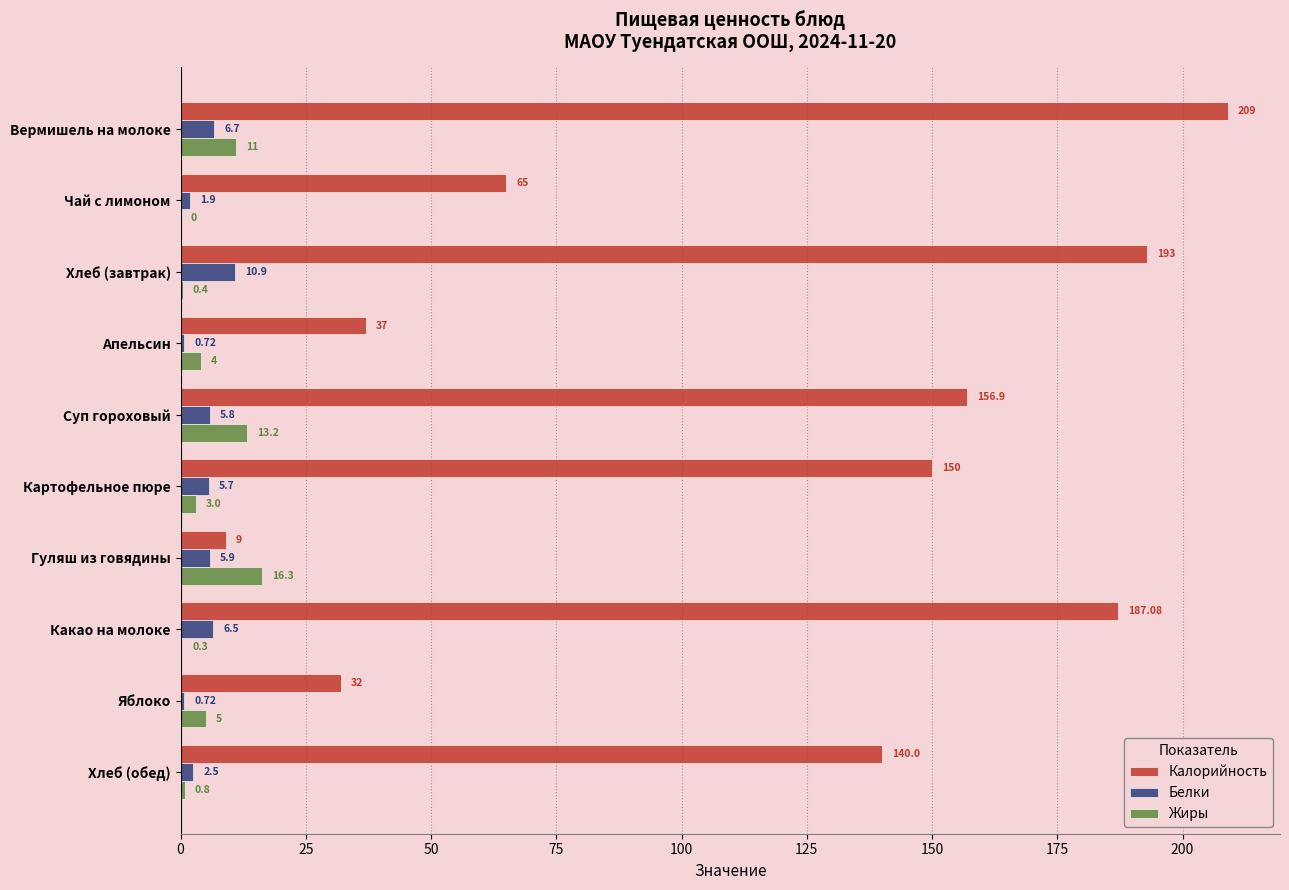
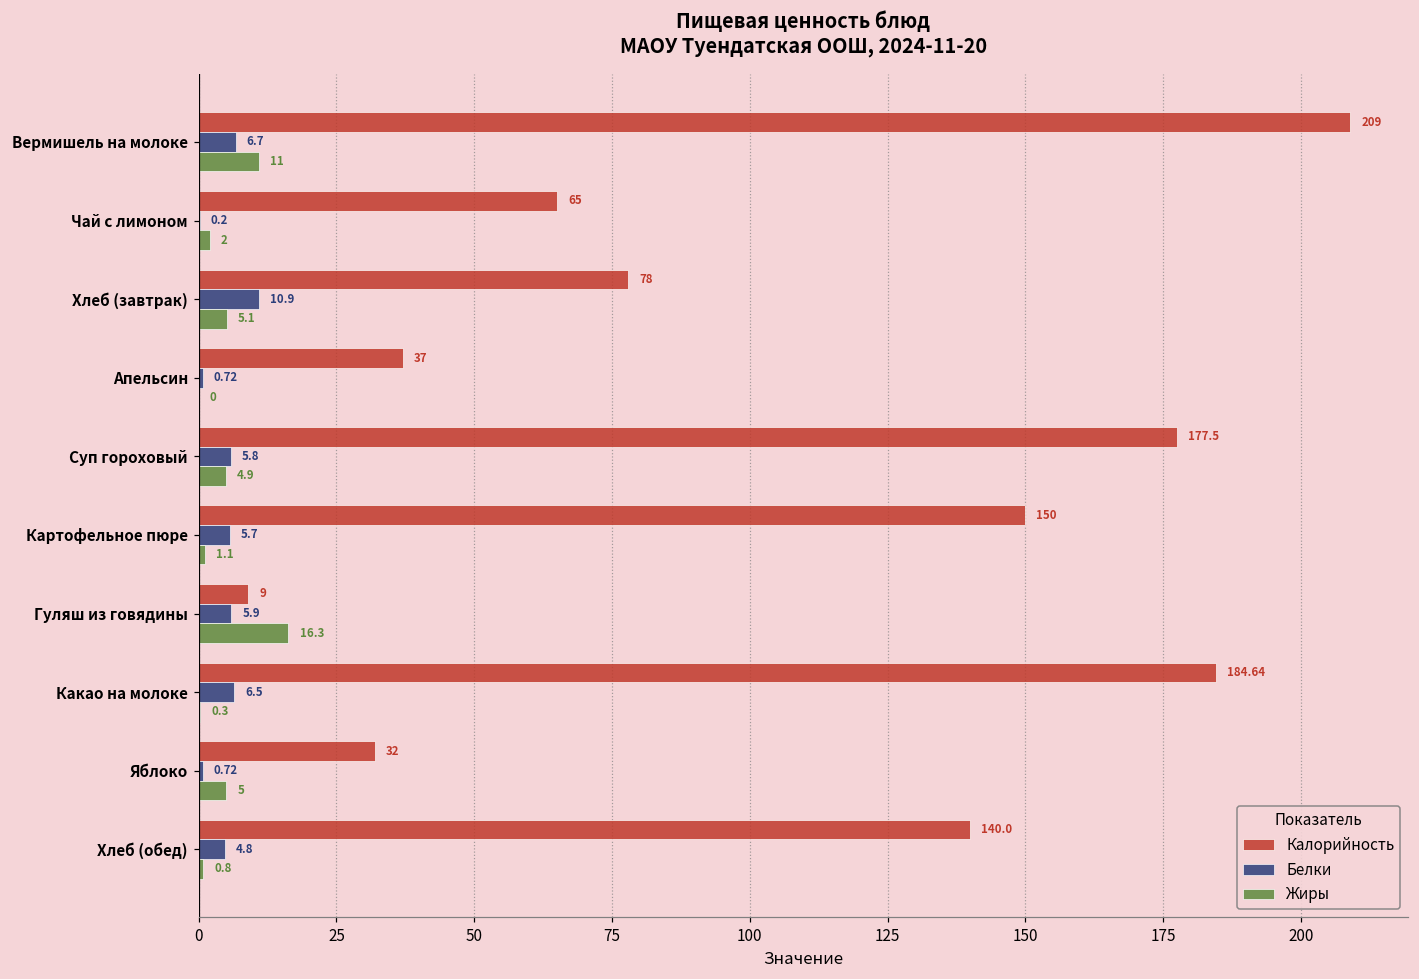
  {
    "Калорийность": {
      "Вермишель на молоке": 209,
      "Чай с лимоном": 65,
-     "Хлеб (завтрак)": 193,
+     "Хлеб (завтрак)": 78,
      "Апельсин": 37,
-     "Суп гороховый": 156.9,
+     "Суп гороховый": 177.5,
      "Картофельное пюре": 150,
      "Гуляш из говядины": 9,
-     "Какао на молоке": 187.08,
+     "Какао на молоке": 184.64,
      "Яблоко": 32,
      "Хлеб (обед)": 140.0
    },
    "Белки": {
      "Вермишель на молоке": 6.7,
-     "Чай с лимоном": 1.9,
+     "Чай с лимоном": 0.2,
      "Хлеб (завтрак)": 10.9,
      "Апельсин": 0.72,
      "Суп гороховый": 5.8,
      "Картофельное пюре": 5.7,
      "Гуляш из говядины": 5.9,
      "Какао на молоке": 6.5,
      "Яблоко": 0.72,
-     "Хлеб (обед)": 2.5
+     "Хлеб (обед)": 4.8
    },
    "Жиры": {
      "Вермишель на молоке": 11,
-     "Чай с лимоном": 0,
-     "Хлеб (завтрак)": 0.4,
-     "Апельсин": 4,
-     "Суп гороховый": 13.2,
-     "Картофельное пюре": 3.0,
+     "Чай с лимоном": 2,
+     "Хлеб (завтрак)": 5.1,
+     "Апельсин": 0,
+     "Суп гороховый": 4.9,
+     "Картофельное пюре": 1.1,
      "Гуляш из говядины": 16.3,
      "Какао на молоке": 0.3,
      "Яблоко": 5,
      "Хлеб (обед)": 0.8
    }
  }
